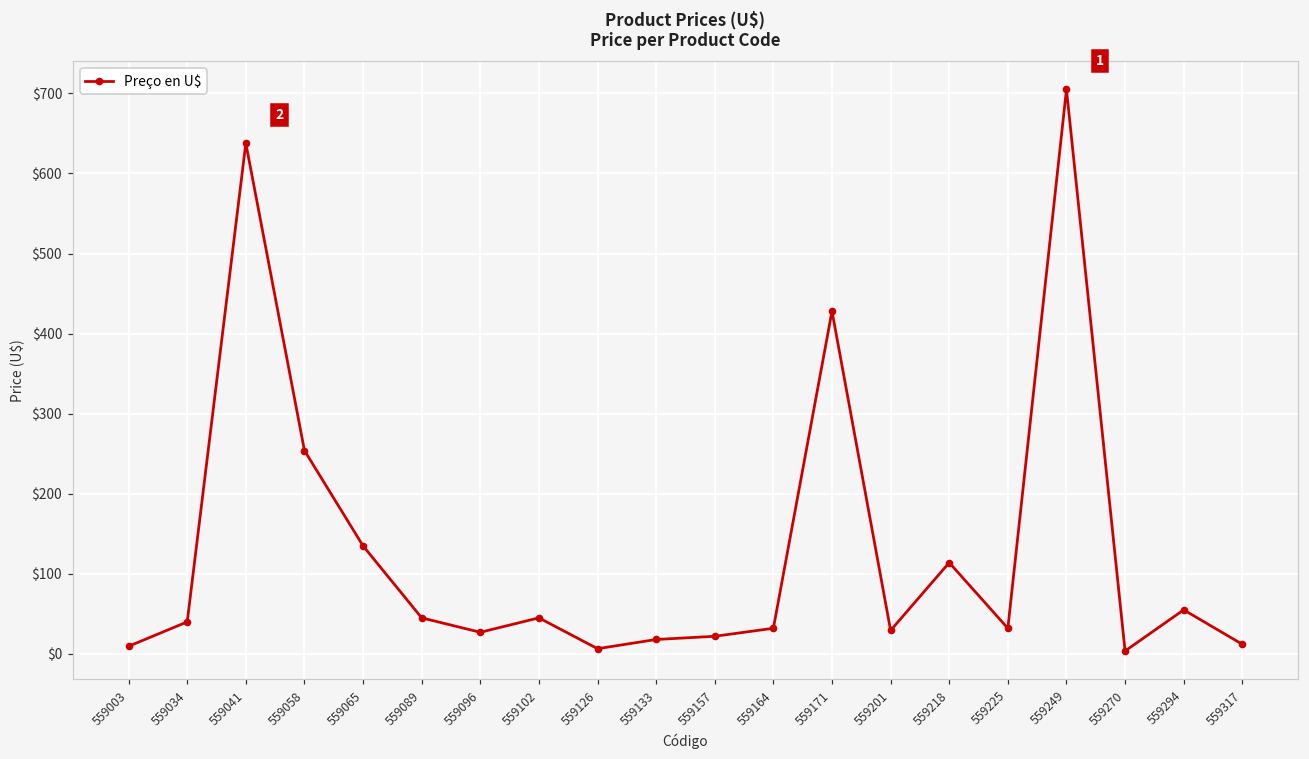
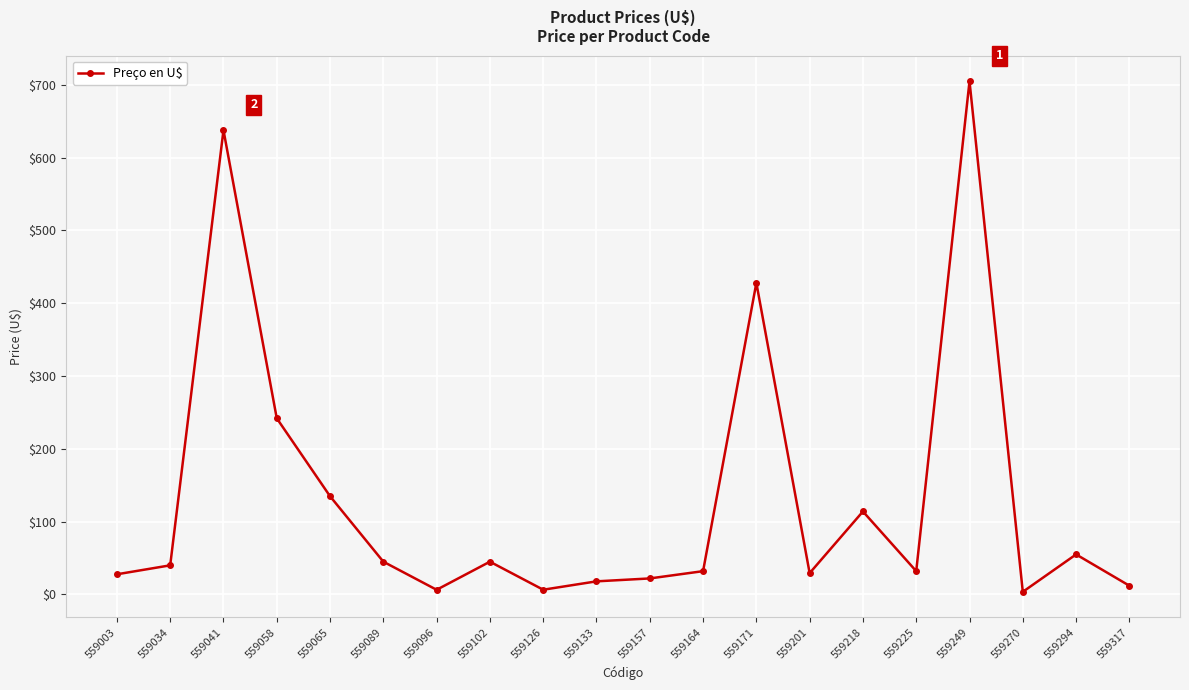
  {
-   "559003": "$10",
+   "559003": "$30",
    "559034": "$40",
    "559041": "$640",
-   "559058": "$250",
+   "559058": "$240",
    "559065": "$130",
    "559089": "$50",
-   "559096": "$30",
+   "559096": "$10",
    "559102": "$50",
    "559126": "$10",
    "559133": "$20",
    "559157": "$20",
    "559164": "$30",
    "559171": "$430",
    "559201": "$30",
    "559218": "$110",
    "559225": "$30",
    "559249": "$710",
    "559270": "$0",
    "559294": "$60",
    "559317": "$10"
  }
